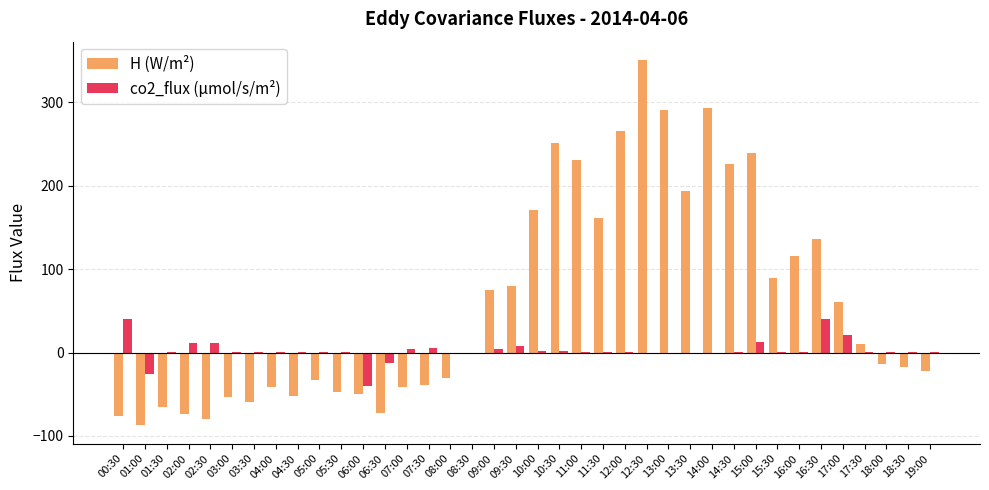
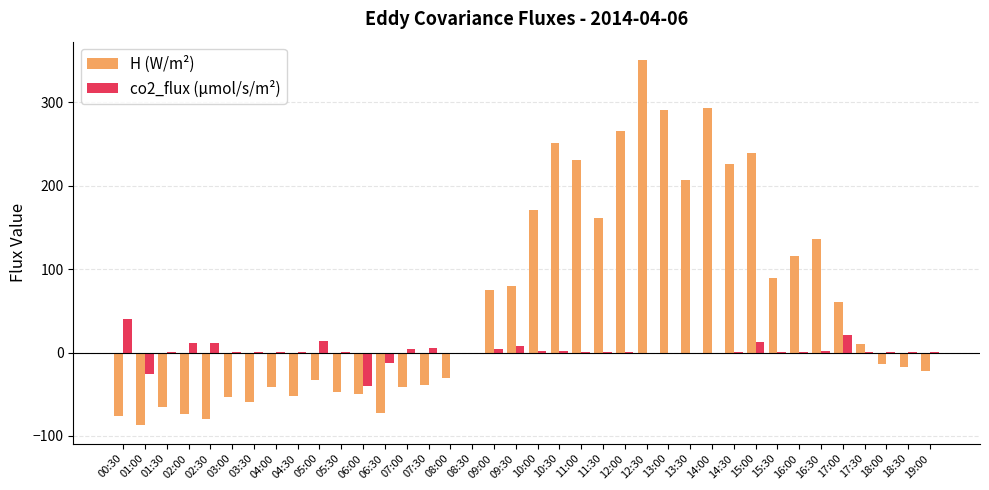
  {
    "H (W/m²)": {
      "00:30": -80,
      "01:00": -90,
      "01:30": -70,
      "02:00": -70,
      "02:30": -80,
      "03:00": -50,
      "03:30": -60,
      "04:00": -40,
      "04:30": -50,
      "05:00": -30,
      "05:30": -50,
      "06:00": -50,
      "06:30": -70,
      "07:00": -40,
      "07:30": -40,
      "08:00": -30,
      "09:00": 80,
      "09:30": 80,
      "10:00": 170,
      "10:30": 250,
      "11:00": 230,
      "11:30": 160,
      "12:00": 270,
      "12:30": 350,
      "13:00": 290,
-     "13:30": 190,
+     "13:30": 210,
      "14:00": 290,
      "14:30": 230,
      "15:00": 240,
      "15:30": 90,
      "16:00": 120,
      "16:30": 140,
      "17:00": 60,
      "17:30": 10,
      "18:00": -10,
      "18:30": -20,
      "19:00": -20
    },
    "co2_flux (µmol/s/m²)": {
      "00:30": 40,
      "01:00": -30,
      "02:00": 10,
      "02:30": 10,
-     "05:00": 0,
+     "05:00": 10,
      "06:00": -40,
      "06:30": -10,
      "07:00": 0,
      "07:30": 10,
      "09:00": 0,
      "09:30": 10,
      "15:00": 10,
-     "16:30": 40,
+     "16:30": 0,
      "17:00": 20
    }
  }
